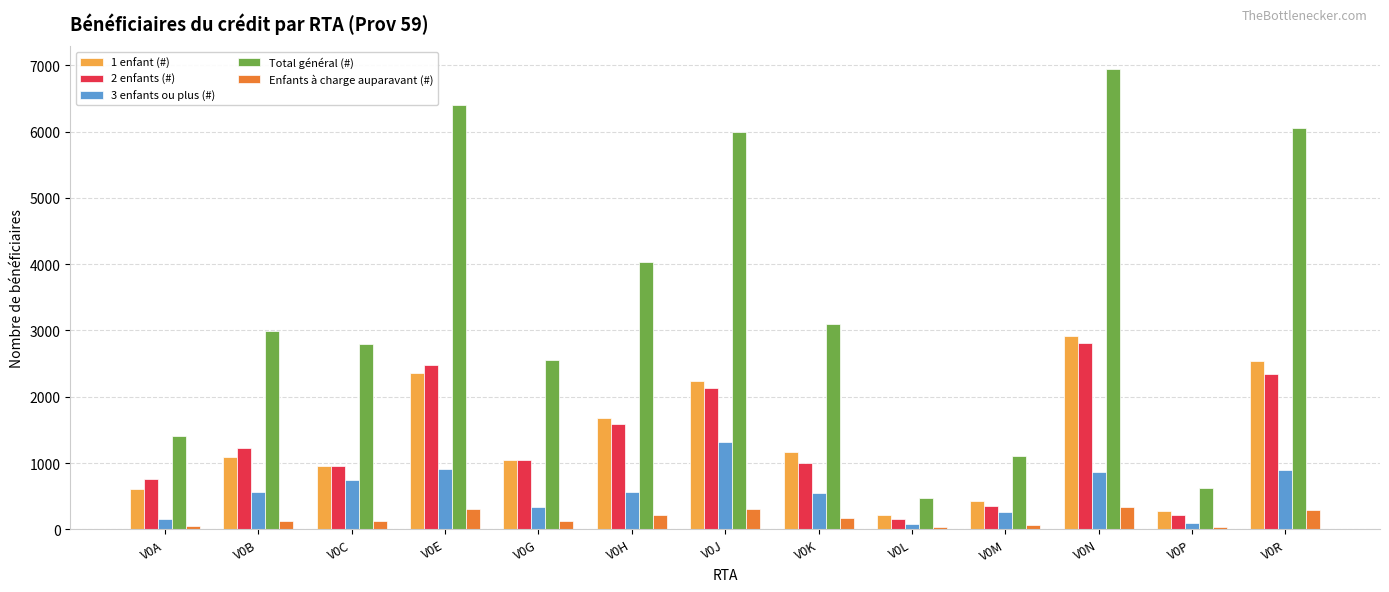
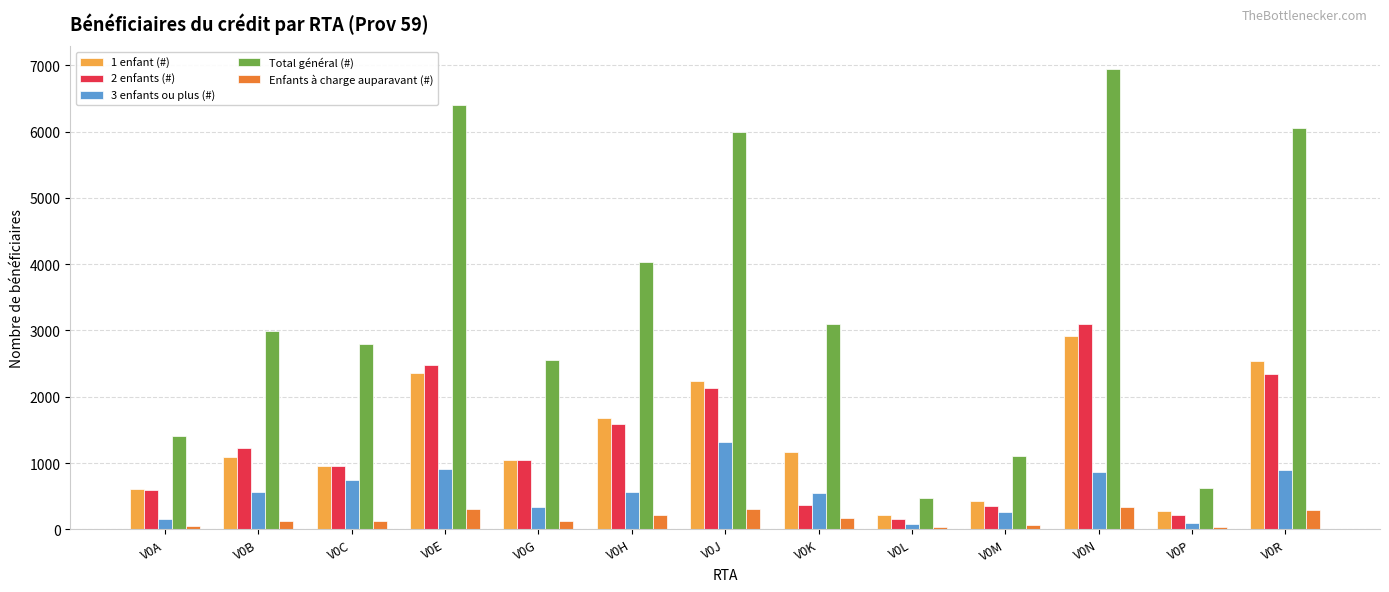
  {
    "2 enfants (#)": {
-     "V0A": 800,
+     "V0A": 600,
      "V0B": 1200,
      "V0C": 1000,
      "V0E": 2500,
      "V0G": 1100,
      "V0H": 1600,
      "V0J": 2100,
-     "V0K": 1000,
+     "V0K": 400,
      "V0L": 200,
      "V0M": 400,
-     "V0N": 2800,
+     "V0N": 3100,
      "V0P": 200,
      "V0R": 2400
    },
    "3 enfants ou plus (#)": {
      "V0A": 200,
      "V0B": 600,
      "V0C": 800,
      "V0E": 900,
      "V0G": 300,
      "V0H": 600,
      "V0J": 1300,
      "V0K": 500,
      "V0L": 100,
      "V0M": 300,
      "V0N": 900,
      "V0P": 100,
      "V0R": 900
    },
    "Total général (#)": {
      "V0A": 1400,
      "V0B": 3000,
      "V0C": 2800,
      "V0E": 6400,
      "V0G": 2600,
      "V0H": 4000,
      "V0J": 6000,
      "V0K": 3100,
      "V0L": 500,
      "V0M": 1100,
      "V0N": 6900,
      "V0P": 600,
      "V0R": 6100
    }
  }
